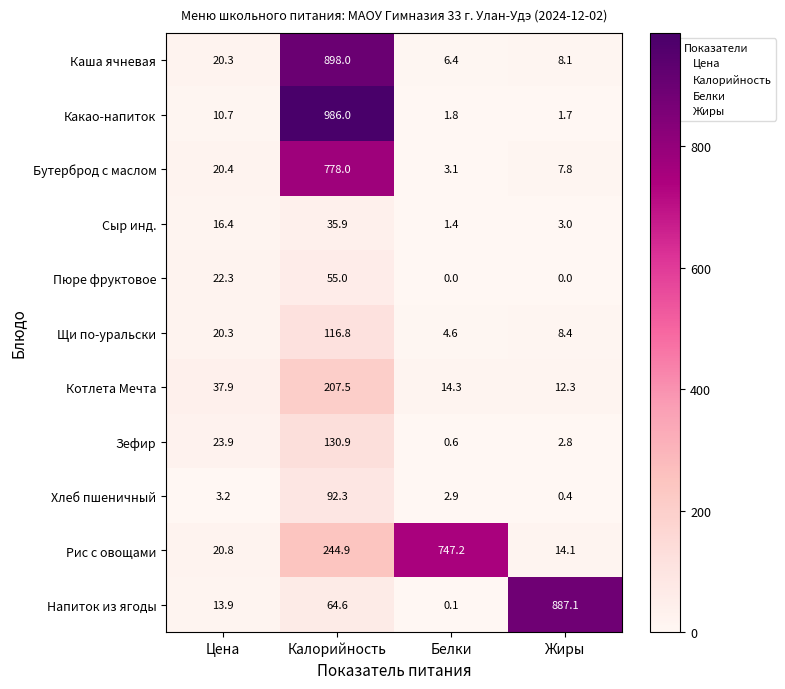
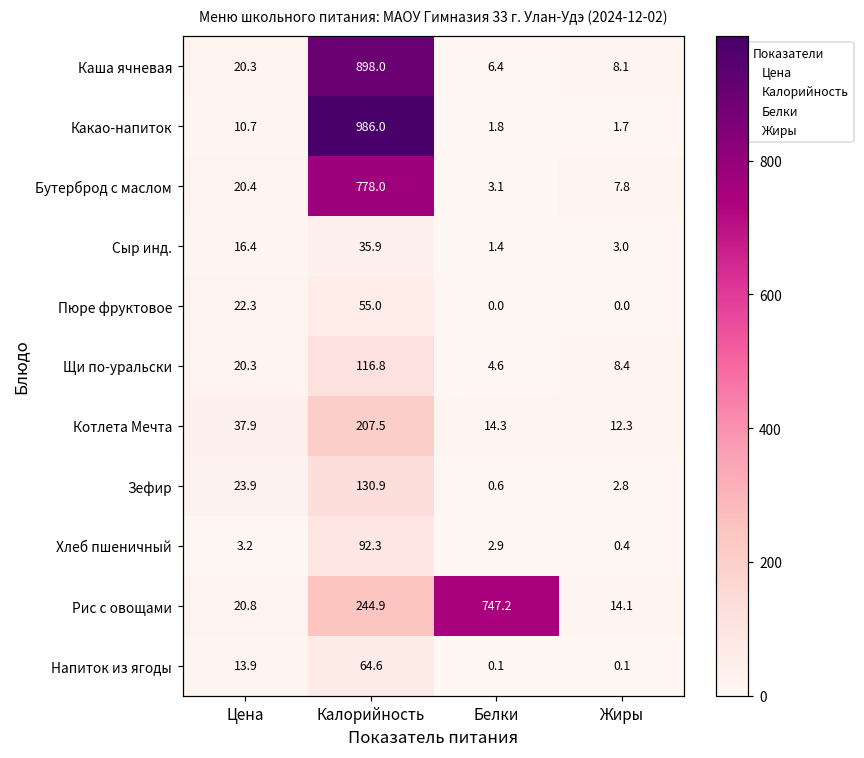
  {
    "Каша ячневая": {
      "Цена": 20.3,
      "Калорийность": 898.0,
      "Белки": 6.4,
      "Жиры": 8.1
    },
    "Какао-напиток": {
      "Цена": 10.7,
      "Калорийность": 986.0,
      "Белки": 1.8,
      "Жиры": 1.7
    },
    "Бутерброд с маслом": {
      "Цена": 20.4,
      "Калорийность": 778.0,
      "Белки": 3.1,
      "Жиры": 7.8
    },
    "Сыр инд.": {
      "Цена": 16.4,
      "Калорийность": 35.9,
      "Белки": 1.4,
      "Жиры": 3.0
    },
    "Пюре фруктовое": {
      "Цена": 22.3,
      "Калорийность": 55.0,
      "Белки": 0.0,
      "Жиры": 0.0
    },
    "Щи по-уральски": {
      "Цена": 20.3,
      "Калорийность": 116.8,
      "Белки": 4.6,
      "Жиры": 8.4
    },
    "Котлета Мечта": {
      "Цена": 37.9,
      "Калорийность": 207.5,
      "Белки": 14.3,
      "Жиры": 12.3
    },
    "Зефир": {
      "Цена": 23.9,
      "Калорийность": 130.9,
      "Белки": 0.6,
      "Жиры": 2.8
    },
    "Хлеб пшеничный": {
      "Цена": 3.2,
      "Калорийность": 92.3,
      "Белки": 2.9,
      "Жиры": 0.4
    },
    "Рис с овощами": {
      "Цена": 20.8,
      "Калорийность": 244.9,
      "Белки": 747.2,
      "Жиры": 14.1
    },
    "Напиток из ягоды": {
      "Цена": 13.9,
      "Калорийность": 64.6,
      "Белки": 0.1,
-     "Жиры": 887.1
+     "Жиры": 0.1
    }
  }
